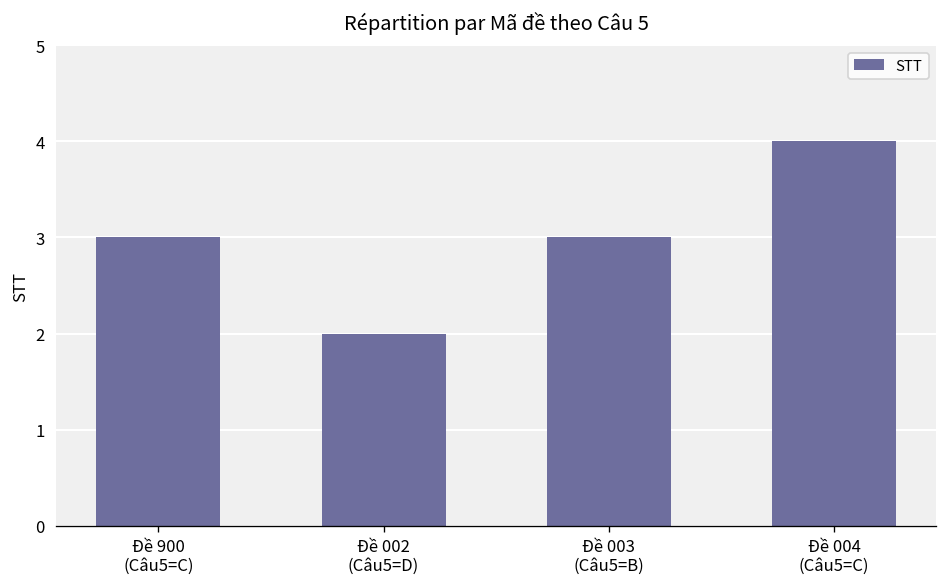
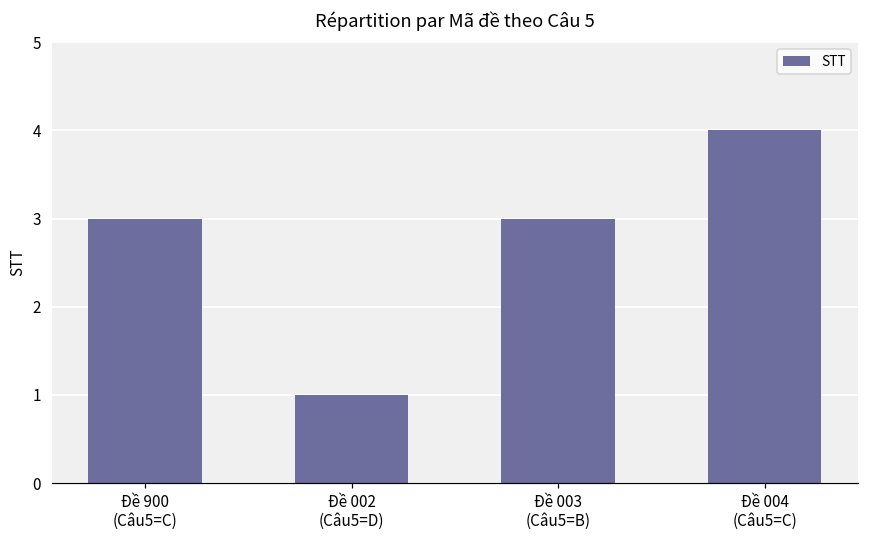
  {
    "Đề 900 (Câu5=C)": 3,
-   "Đề 002 (Câu5=D)": 2,
+   "Đề 002 (Câu5=D)": 1,
    "Đề 003 (Câu5=B)": 3,
    "Đề 004 (Câu5=C)": 4
  }
